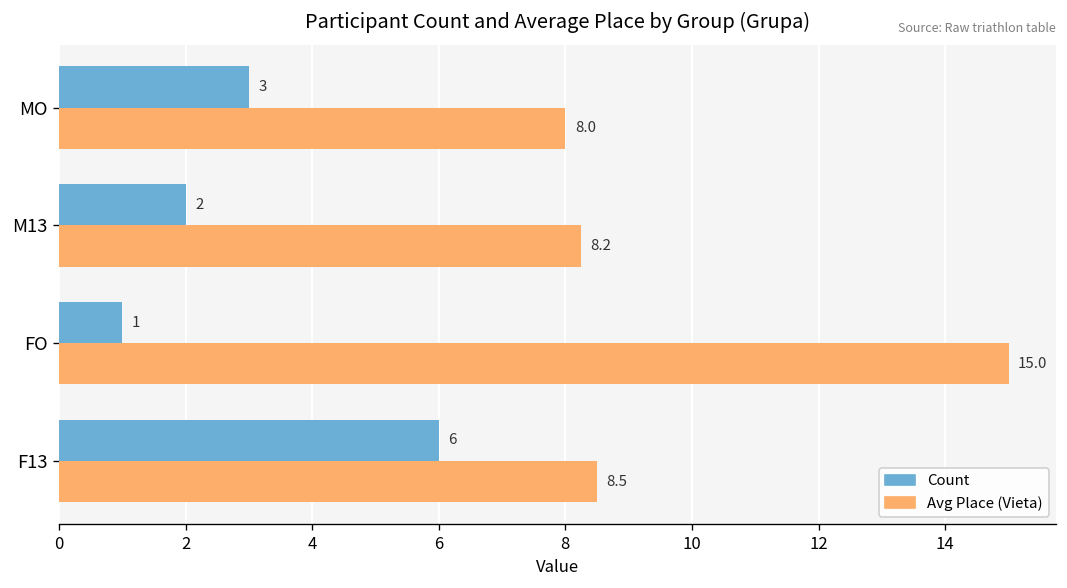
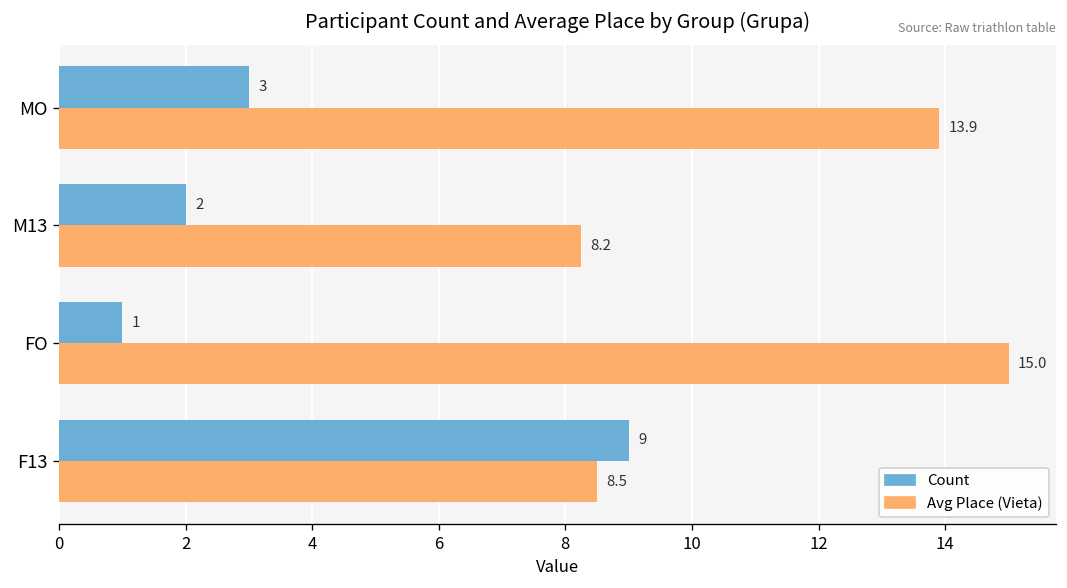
  {
    "Count": {
      "MO": 3,
      "M13": 2,
      "FO": 1,
-     "F13": 6
+     "F13": 9
    },
    "Avg Place (Vieta)": {
-     "MO": 8.0,
+     "MO": 13.9,
      "M13": 8.2,
      "FO": 15.0,
      "F13": 8.5
    }
  }
